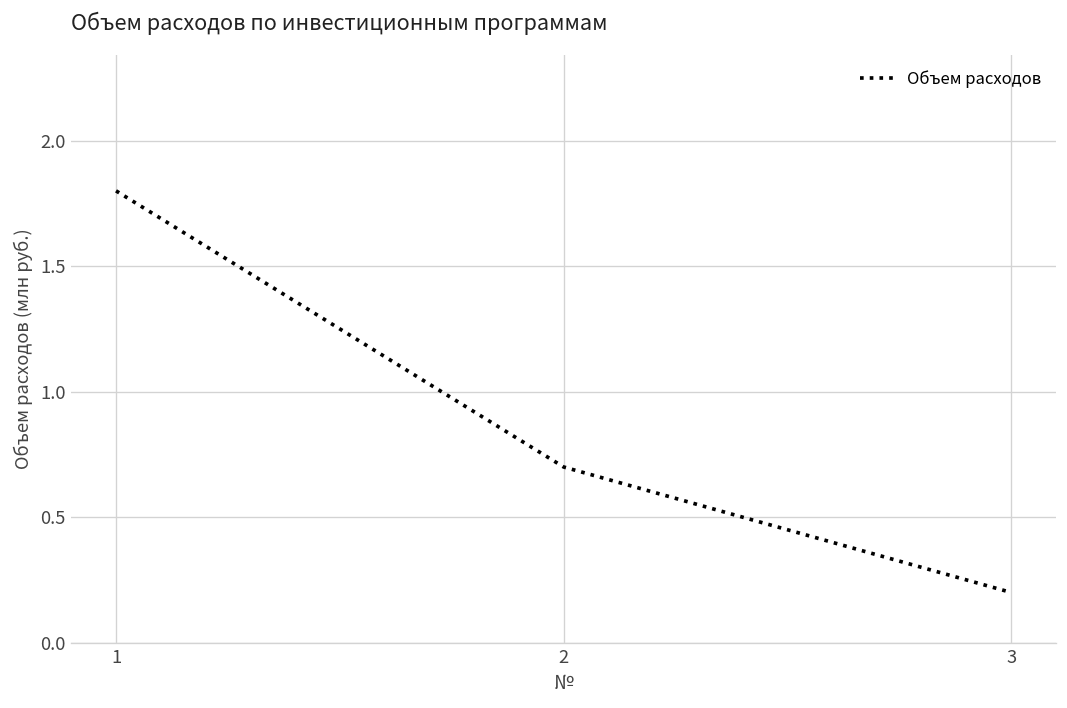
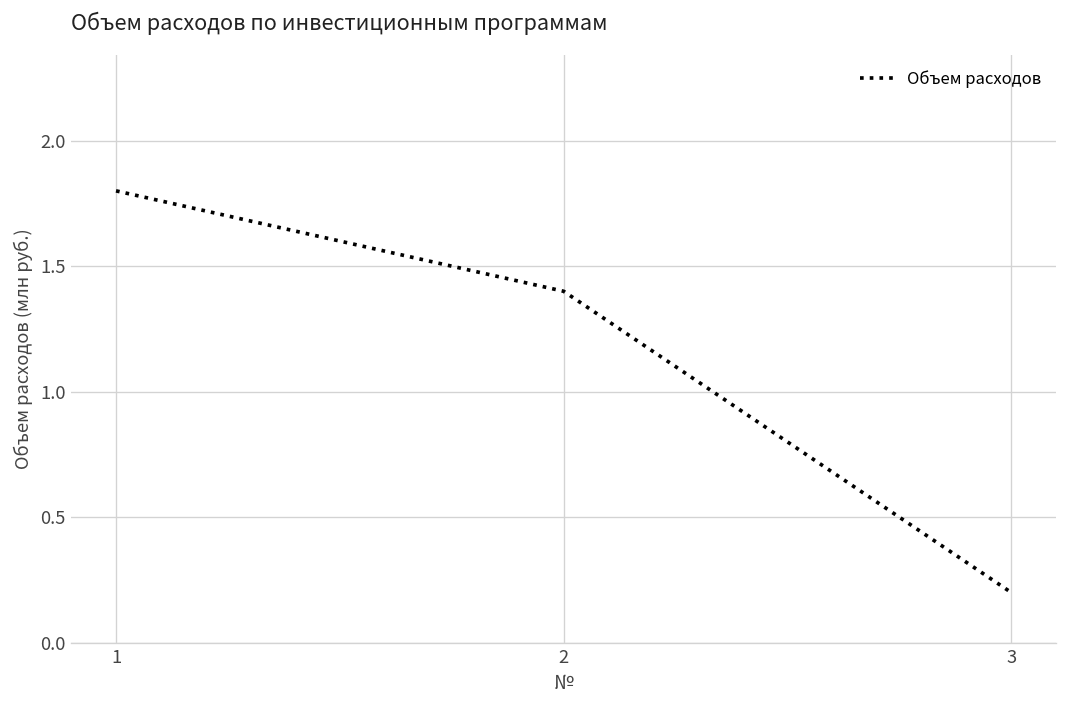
  {
    "1": 1.8,
-   "2": 0.7,
+   "2": 1.4,
    "3": 0.2
  }
